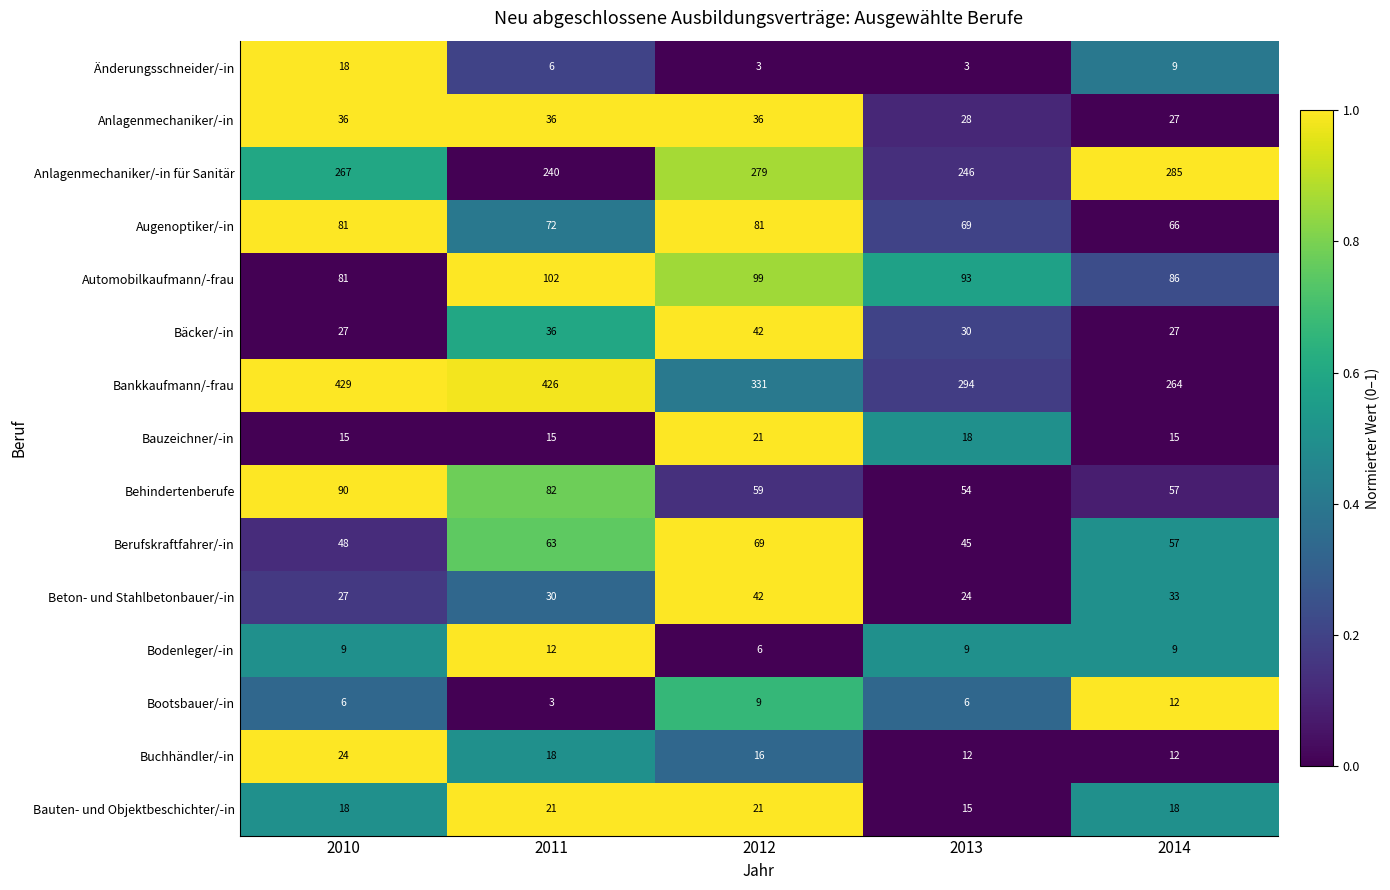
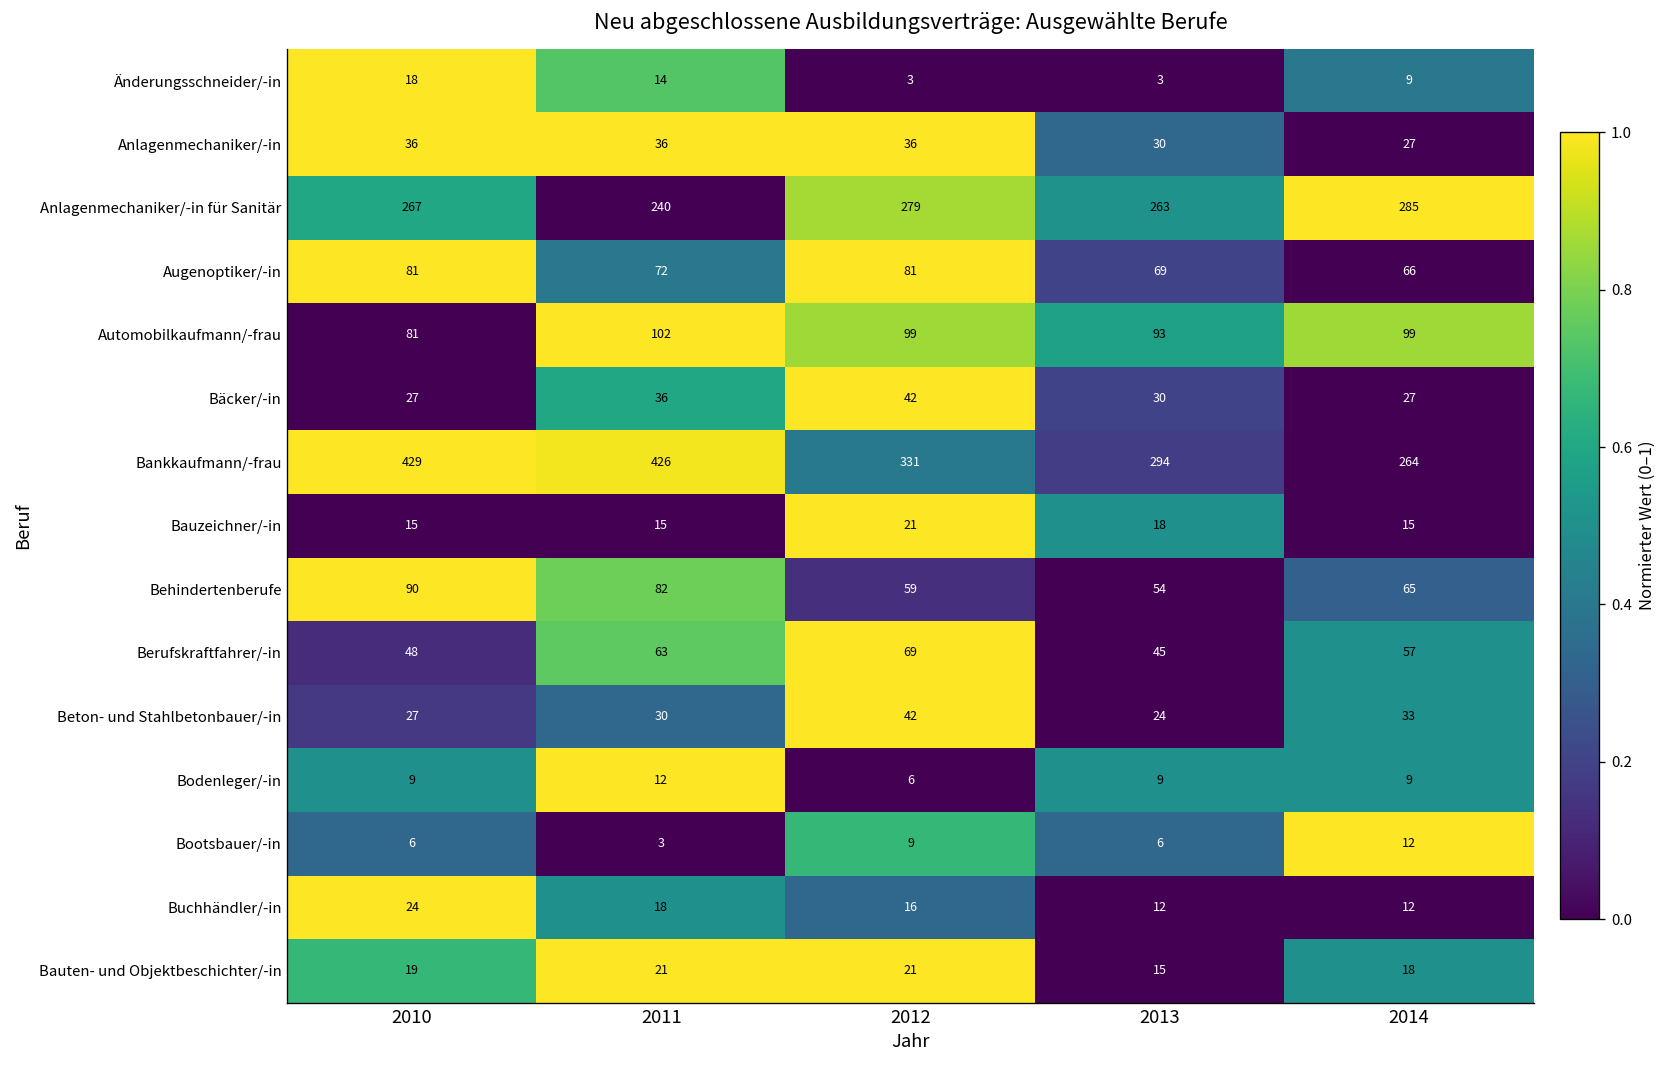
  {
    "Änderungsschneider/-in": {
      "2010": 18,
-     "2011": 6,
+     "2011": 14,
      "2012": 3,
      "2013": 3,
      "2014": 9
    },
    "Anlagenmechaniker/-in": {
      "2010": 36,
      "2011": 36,
      "2012": 36,
-     "2013": 28,
+     "2013": 30,
      "2014": 27
    },
    "Anlagenmechaniker/-in für Sanitär": {
      "2010": 267,
      "2011": 240,
      "2012": 279,
-     "2013": 246,
+     "2013": 263,
      "2014": 285
    },
    "Augenoptiker/-in": {
      "2010": 81,
      "2011": 72,
      "2012": 81,
      "2013": 69,
      "2014": 66
    },
    "Automobilkaufmann/-frau": {
      "2010": 81,
      "2011": 102,
      "2012": 99,
      "2013": 93,
-     "2014": 86
+     "2014": 99
    },
    "Bäcker/-in": {
      "2010": 27,
      "2011": 36,
      "2012": 42,
      "2013": 30,
      "2014": 27
    },
    "Bankkaufmann/-frau": {
      "2010": 429,
      "2011": 426,
      "2012": 331,
      "2013": 294,
      "2014": 264
    },
    "Bauzeichner/-in": {
      "2010": 15,
      "2011": 15,
      "2012": 21,
      "2013": 18,
      "2014": 15
    },
    "Behindertenberufe": {
      "2010": 90,
      "2011": 82,
      "2012": 59,
      "2013": 54,
-     "2014": 57
+     "2014": 65
    },
    "Berufskraftfahrer/-in": {
      "2010": 48,
      "2011": 63,
      "2012": 69,
      "2013": 45,
      "2014": 57
    },
    "Beton- und Stahlbetonbauer/-in": {
      "2010": 27,
      "2011": 30,
      "2012": 42,
      "2013": 24,
      "2014": 33
    },
    "Bodenleger/-in": {
      "2010": 9,
      "2011": 12,
      "2012": 6,
      "2013": 9,
      "2014": 9
    },
    "Bootsbauer/-in": {
      "2010": 6,
      "2011": 3,
      "2012": 9,
      "2013": 6,
      "2014": 12
    },
    "Buchhändler/-in": {
      "2010": 24,
      "2011": 18,
      "2012": 16,
      "2013": 12,
      "2014": 12
    },
    "Bauten- und Objektbeschichter/-in": {
-     "2010": 18,
+     "2010": 19,
      "2011": 21,
      "2012": 21,
      "2013": 15,
      "2014": 18
    }
  }
